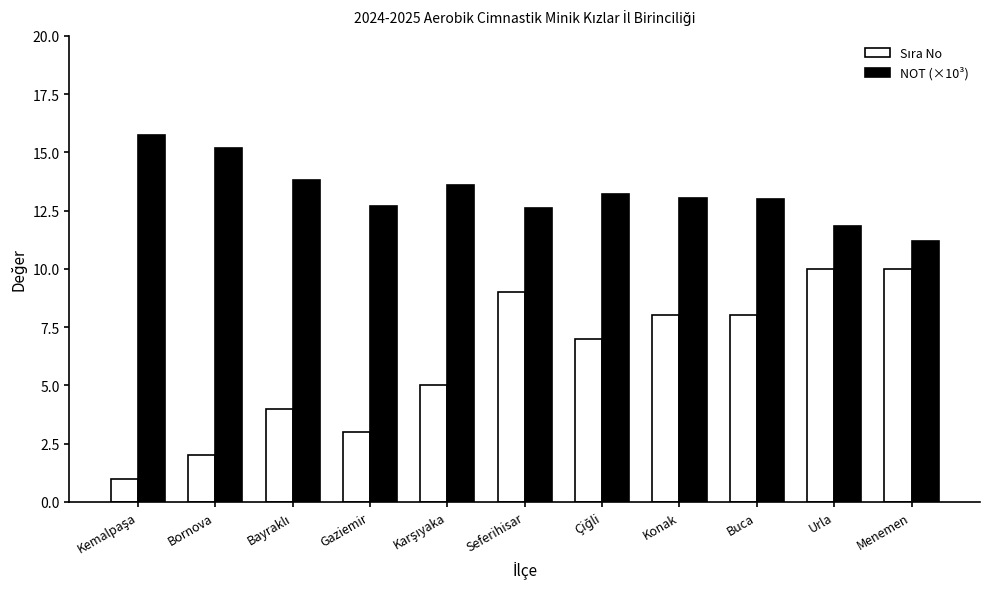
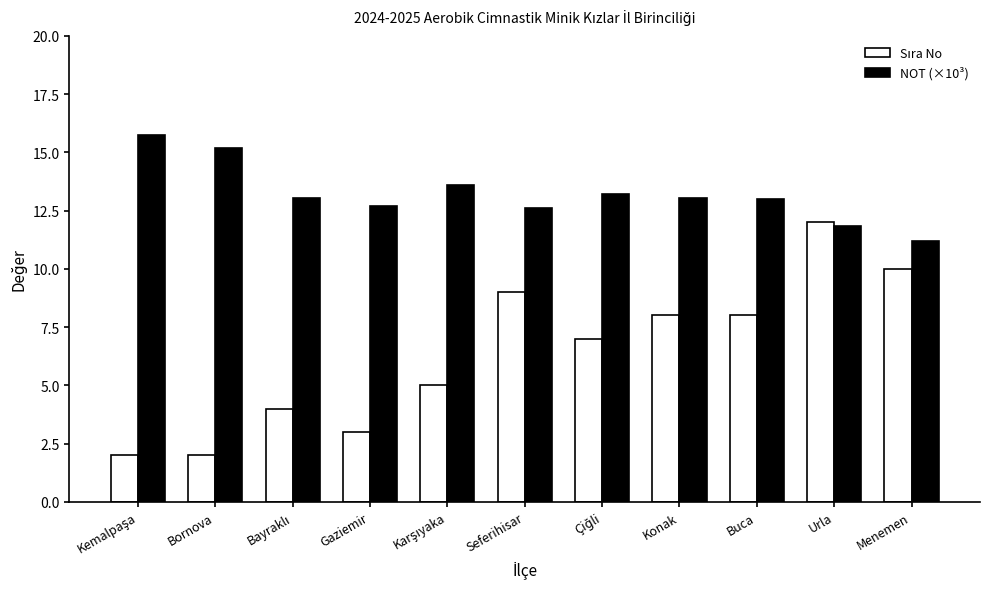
  {
    "Sıra No": {
-     "Kemalpaşa": 1,
+     "Kemalpaşa": 2,
      "Bornova": 2,
      "Bayraklı": 4,
      "Gaziemir": 3,
      "Karşıyaka": 5,
      "Seferihisar": 9,
      "Çiğli": 7,
      "Konak": 8,
      "Buca": 8,
-     "Urla": 10,
+     "Urla": 12,
      "Menemen": 10
    },
    "NOT (×10³)": {
      "Kemalpaşa": 15.8,
      "Bornova": 15.2,
-     "Bayraklı": 13.8,
+     "Bayraklı": 13.0,
      "Gaziemir": 12.7,
      "Karşıyaka": 13.6,
      "Seferihisar": 12.6,
      "Çiğli": 13.2,
      "Konak": 13.1,
      "Buca": 13.0,
      "Urla": 11.9,
      "Menemen": 11.2
    }
  }
